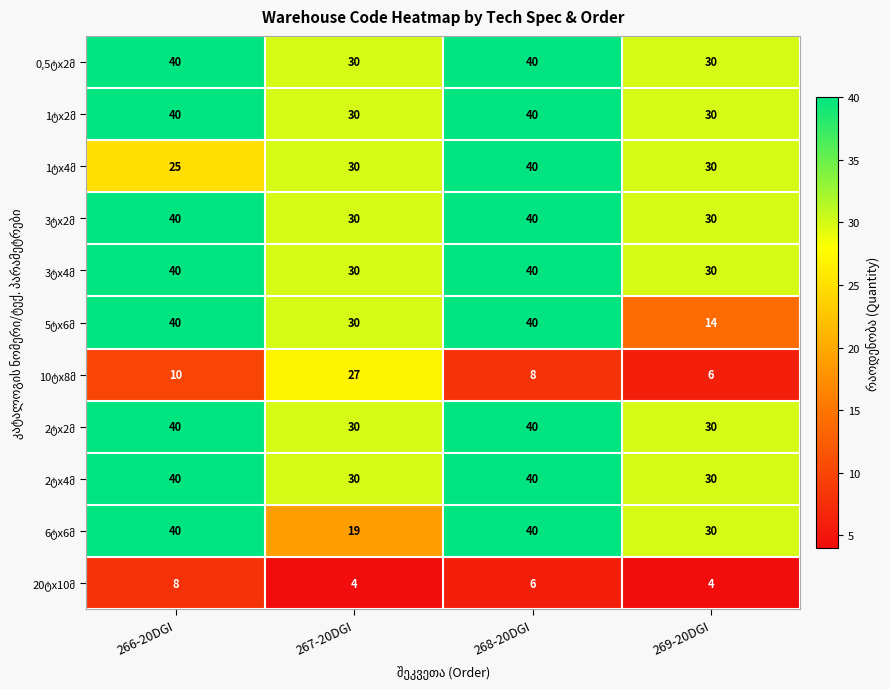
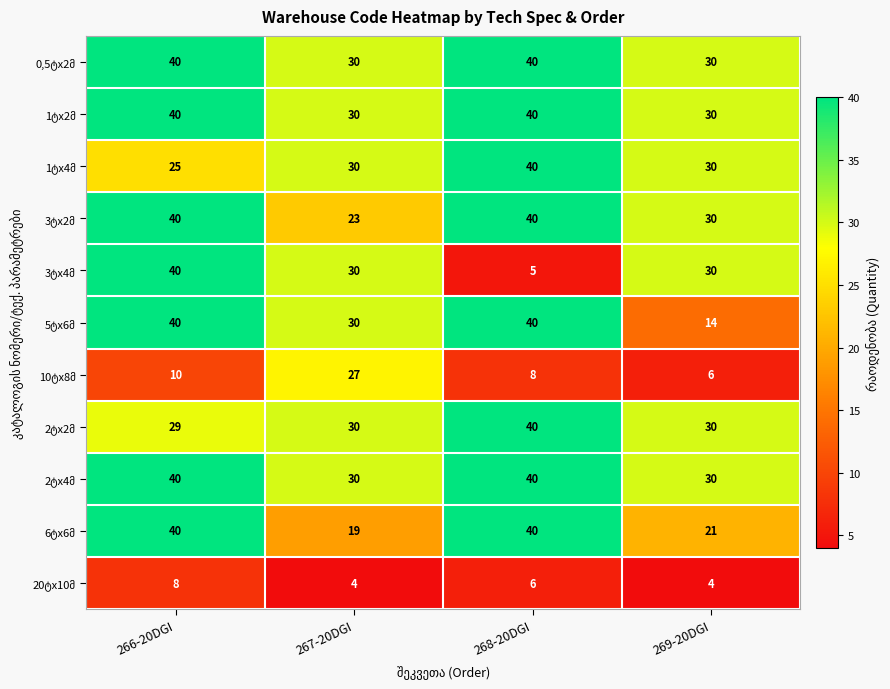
  {
    "0,5ტх2მ": {
      "266-20DGI": 40,
      "267-20DGI": 30,
      "268-20DGI": 40,
      "269-20DGI": 30
    },
    "1ტх2მ": {
      "266-20DGI": 40,
      "267-20DGI": 30,
      "268-20DGI": 40,
      "269-20DGI": 30
    },
    "1ტх4მ": {
      "266-20DGI": 25,
      "267-20DGI": 30,
      "268-20DGI": 40,
      "269-20DGI": 30
    },
    "3ტх2მ": {
      "266-20DGI": 40,
-     "267-20DGI": 30,
+     "267-20DGI": 23,
      "268-20DGI": 40,
      "269-20DGI": 30
    },
    "3ტх4მ": {
      "266-20DGI": 40,
      "267-20DGI": 30,
-     "268-20DGI": 40,
+     "268-20DGI": 5,
      "269-20DGI": 30
    },
    "5ტх6მ": {
      "266-20DGI": 40,
      "267-20DGI": 30,
      "268-20DGI": 40,
      "269-20DGI": 14
    },
    "10ტх8მ": {
      "266-20DGI": 10,
      "267-20DGI": 27,
      "268-20DGI": 8,
      "269-20DGI": 6
    },
    "2ტх2მ": {
-     "266-20DGI": 40,
+     "266-20DGI": 29,
      "267-20DGI": 30,
      "268-20DGI": 40,
      "269-20DGI": 30
    },
    "2ტх4მ": {
      "266-20DGI": 40,
      "267-20DGI": 30,
      "268-20DGI": 40,
      "269-20DGI": 30
    },
    "6ტх6მ": {
      "266-20DGI": 40,
      "267-20DGI": 19,
      "268-20DGI": 40,
-     "269-20DGI": 30
+     "269-20DGI": 21
    },
    "20ტх10მ": {
      "266-20DGI": 8,
      "267-20DGI": 4,
      "268-20DGI": 6,
      "269-20DGI": 4
    }
  }
